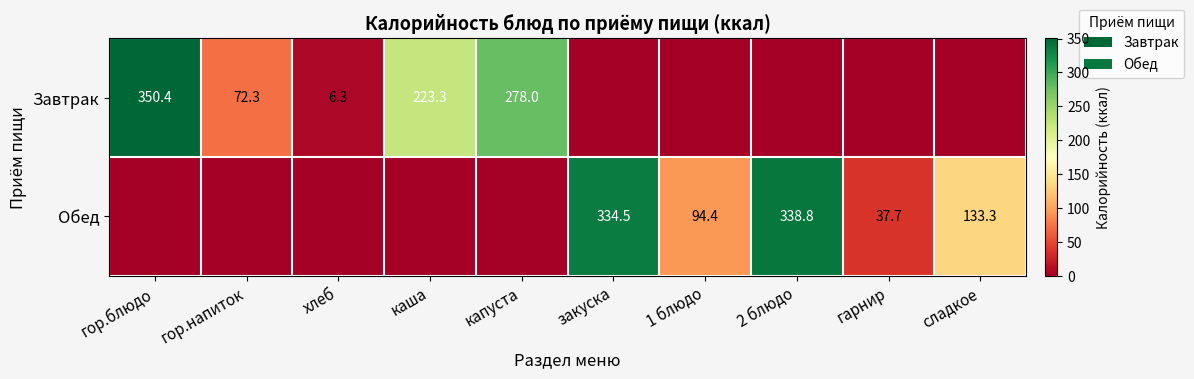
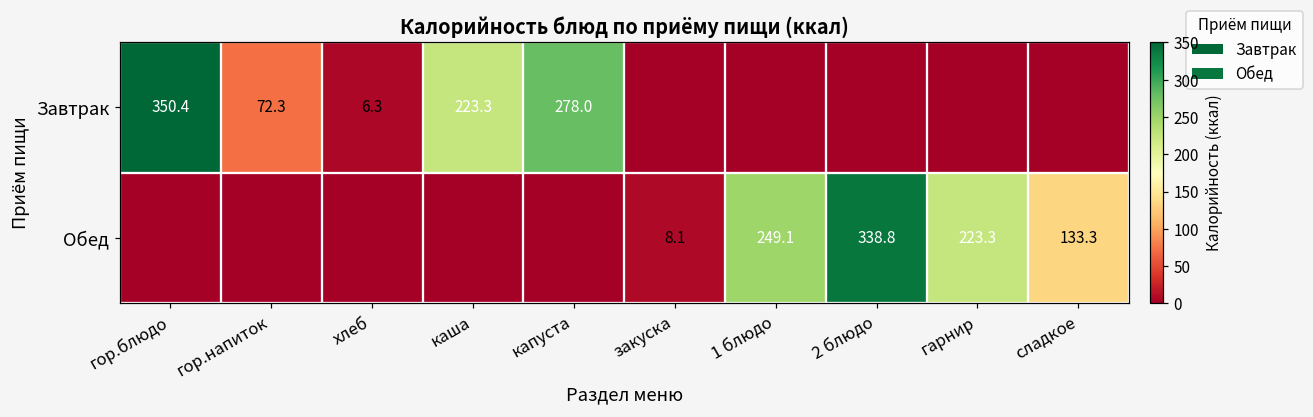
  {
    "Завтрак": {
      "гор.блюдо": 350.4,
      "гор.напиток": 72.3,
      "хлеб": 6.3,
      "каша": 223.3,
      "капуста": 278.0
    },
    "Обед": {
-     "закуска": 334.5,
-     "1 блюдо": 94.4,
+     "закуска": 8.1,
+     "1 блюдо": 249.1,
      "2 блюдо": 338.8,
-     "гарнир": 37.7,
+     "гарнир": 223.3,
      "сладкое": 133.3
    }
  }
